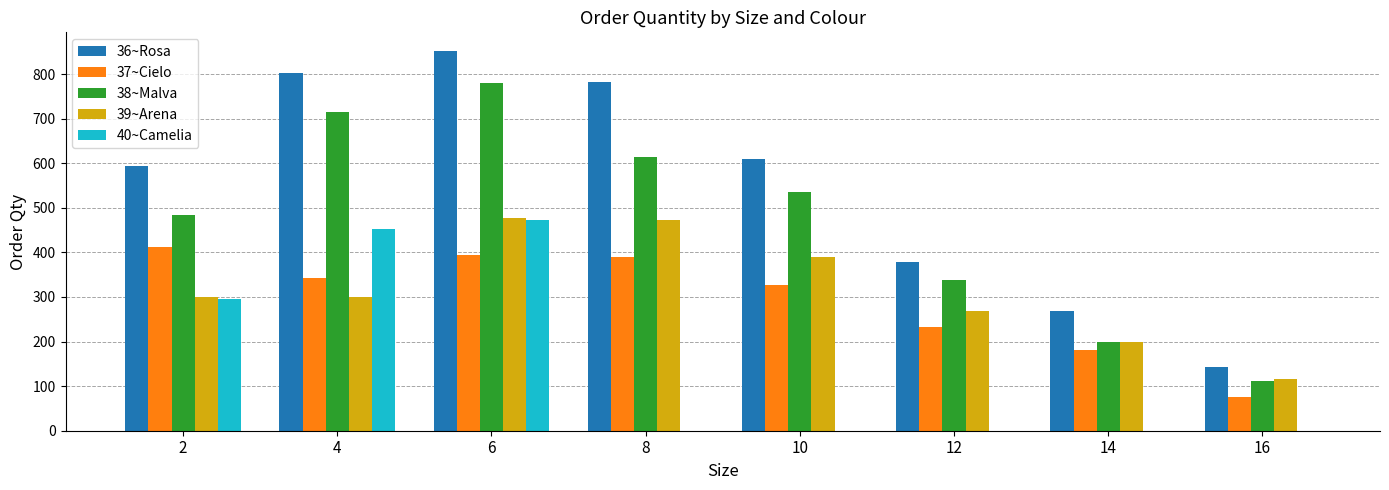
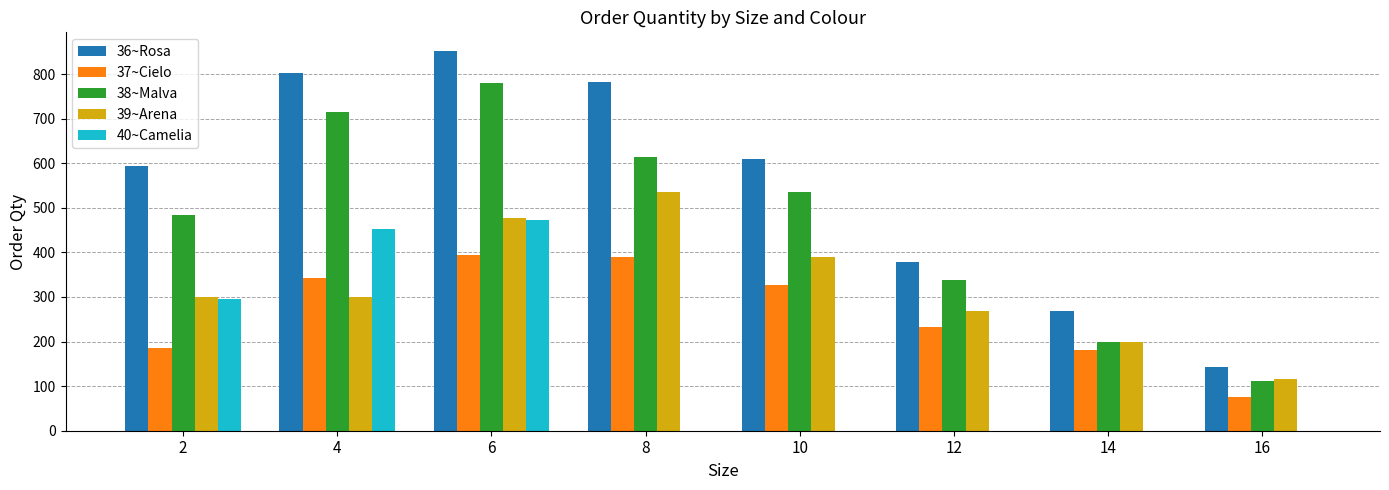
  {
    "36~Rosa": {
      "2": 590,
      "4": 800,
      "6": 850,
      "8": 780,
      "10": 610,
      "12": 380,
      "14": 270,
      "16": 140
    },
    "37~Cielo": {
-     "2": 410,
+     "2": 190,
      "4": 340,
      "6": 390,
      "8": 390,
      "10": 330,
      "12": 230,
      "14": 180,
      "16": 80
    },
    "38~Malva": {
      "2": 480,
      "4": 710,
      "6": 780,
      "8": 610,
      "10": 540,
      "12": 340,
      "14": 200,
      "16": 110
    },
    "39~Arena": {
      "2": 300,
      "4": 300,
      "6": 480,
-     "8": 470,
+     "8": 540,
      "10": 390,
      "12": 270,
      "14": 200,
      "16": 120
    },
    "40~Camelia": {
      "2": 300,
      "4": 450,
      "6": 470,
      "8": 0,
      "10": 0,
      "12": 0,
      "14": 0,
      "16": 0
    }
  }
